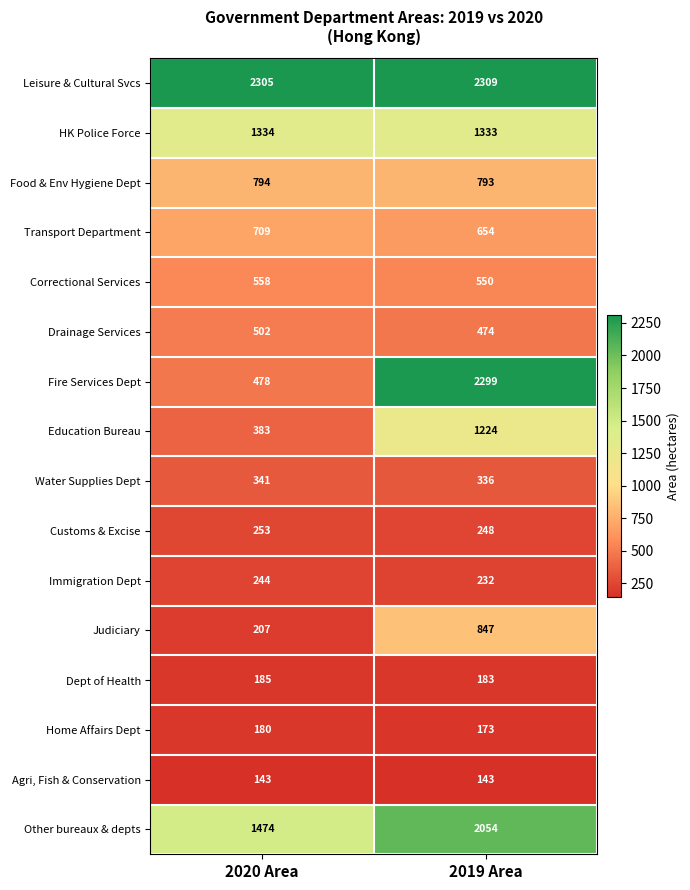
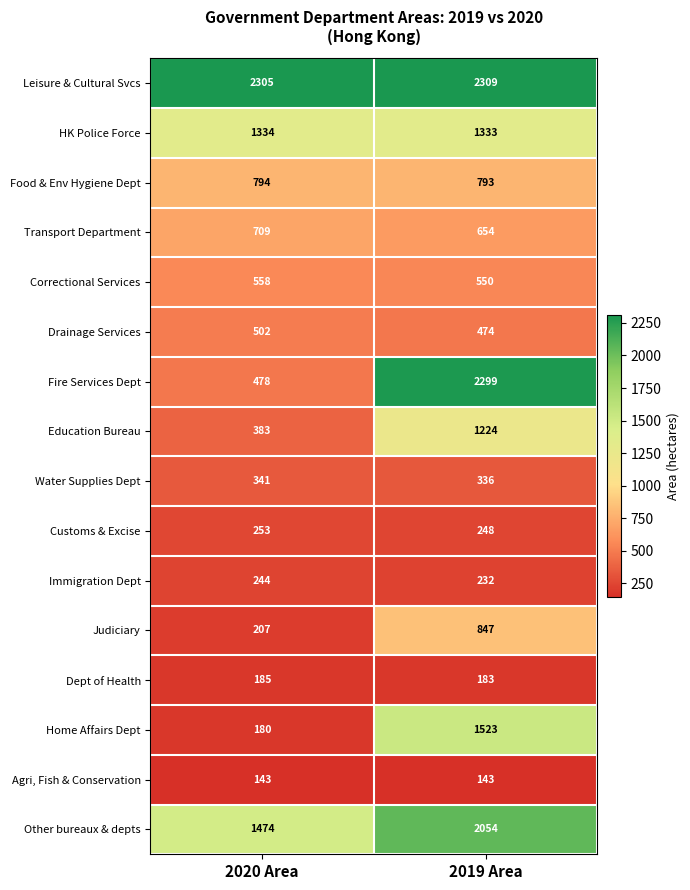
  {
    "Leisure & Cultural Svcs": {
      "2020 Area": 2305,
      "2019 Area": 2309
    },
    "HK Police Force": {
      "2020 Area": 1334,
      "2019 Area": 1333
    },
    "Food & Env Hygiene Dept": {
      "2020 Area": 794,
      "2019 Area": 793
    },
    "Transport Department": {
      "2020 Area": 709,
      "2019 Area": 654
    },
    "Correctional Services": {
      "2020 Area": 558,
      "2019 Area": 550
    },
    "Drainage Services": {
      "2020 Area": 502,
      "2019 Area": 474
    },
    "Fire Services Dept": {
      "2020 Area": 478,
      "2019 Area": 2299
    },
    "Education Bureau": {
      "2020 Area": 383,
      "2019 Area": 1224
    },
    "Water Supplies Dept": {
      "2020 Area": 341,
      "2019 Area": 336
    },
    "Customs & Excise": {
      "2020 Area": 253,
      "2019 Area": 248
    },
    "Immigration Dept": {
      "2020 Area": 244,
      "2019 Area": 232
    },
    "Judiciary": {
      "2020 Area": 207,
      "2019 Area": 847
    },
    "Dept of Health": {
      "2020 Area": 185,
      "2019 Area": 183
    },
    "Home Affairs Dept": {
      "2020 Area": 180,
-     "2019 Area": 173
+     "2019 Area": 1523
    },
    "Agri, Fish & Conservation": {
      "2020 Area": 143,
      "2019 Area": 143
    },
    "Other bureaux & depts": {
      "2020 Area": 1474,
      "2019 Area": 2054
    }
  }
